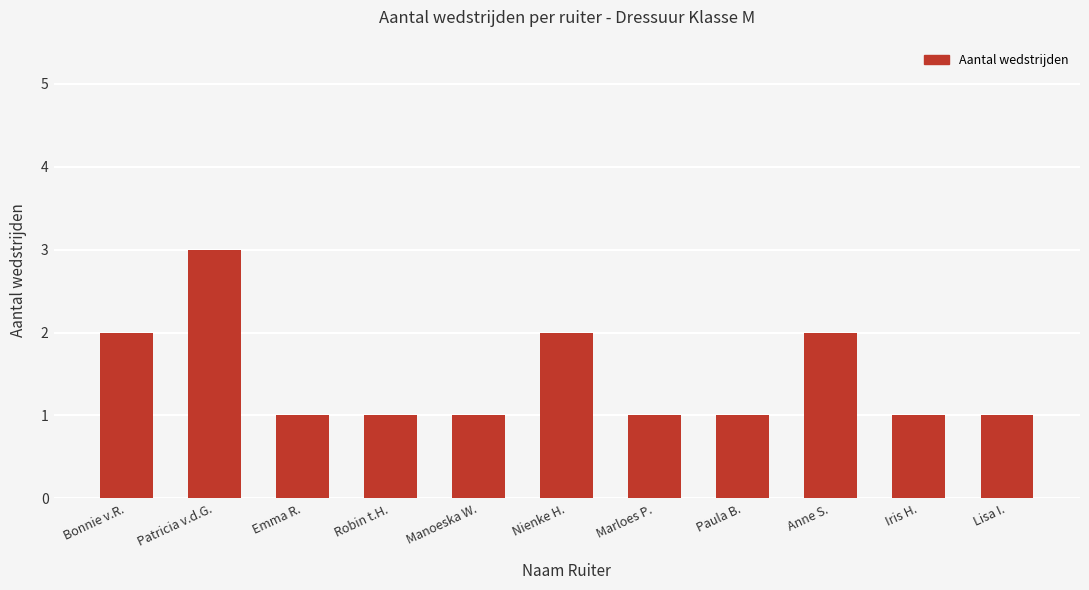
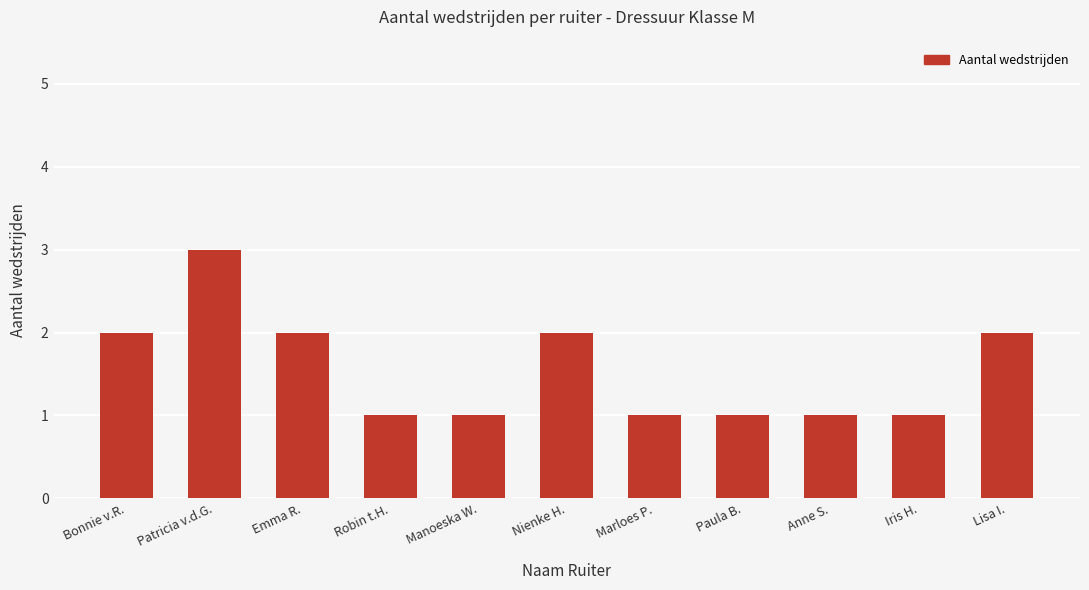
  {
    "Bonnie v.R.": 2,
    "Patricia v.d.G.": 3,
-   "Emma R.": 1,
+   "Emma R.": 2,
    "Robin t.H.": 1,
    "Manoeska W.": 1,
    "Nienke H.": 2,
    "Marloes P.": 1,
    "Paula B.": 1,
-   "Anne S.": 2,
+   "Anne S.": 1,
    "Iris H.": 1,
-   "Lisa I.": 1
+   "Lisa I.": 2
  }
